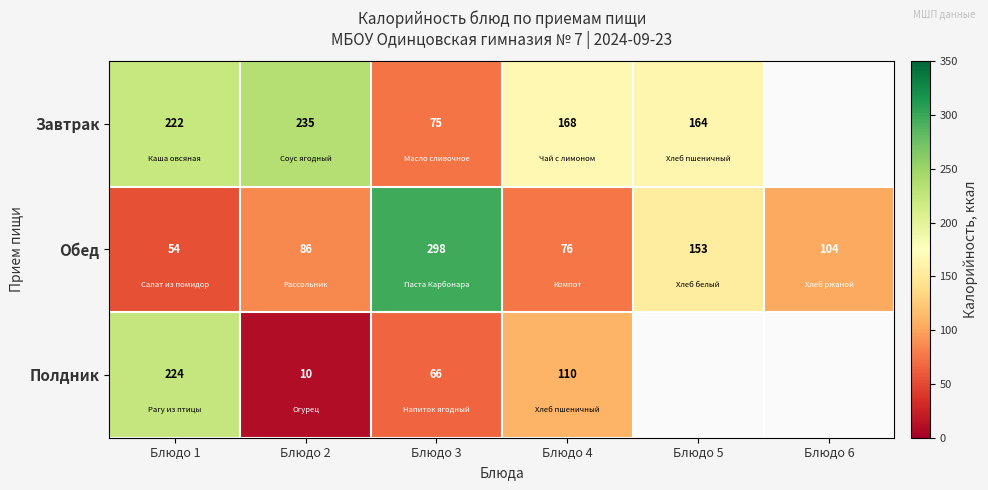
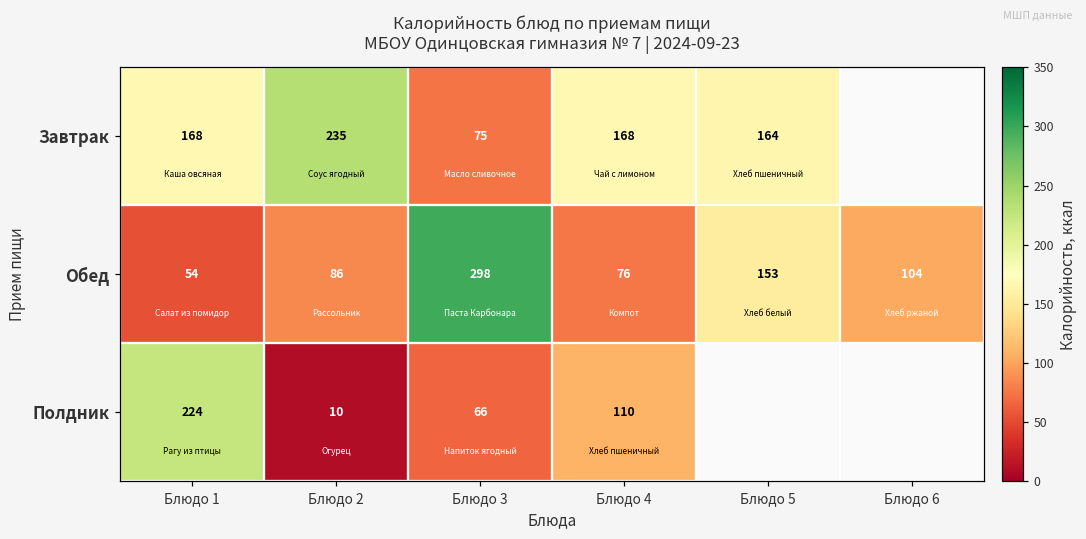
  {
    "Завтрак": {
-     "Блюдо 1": 222
+     "Блюдо 1": 168
    }
  }
